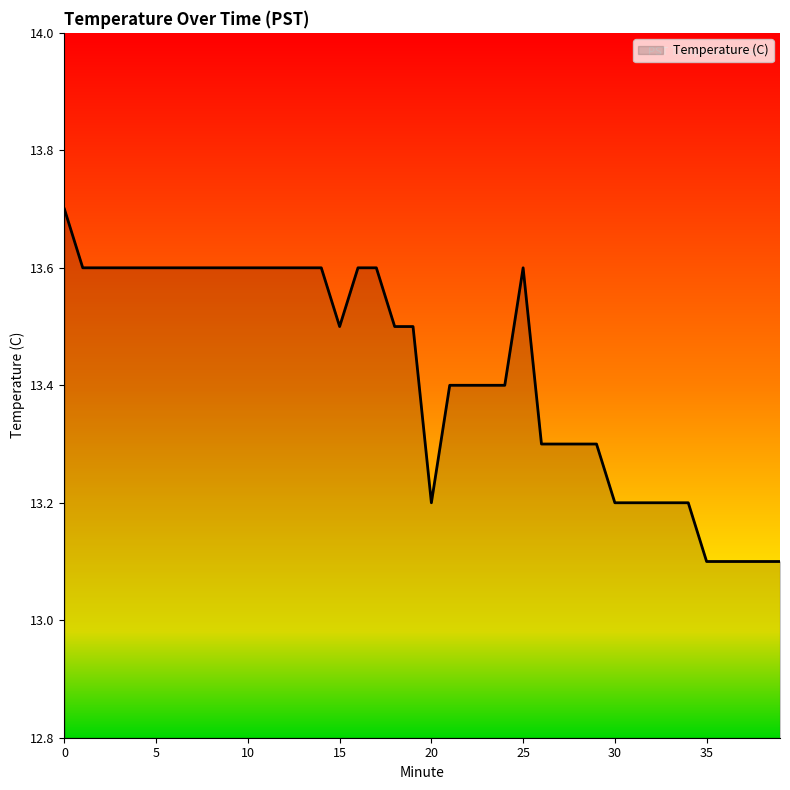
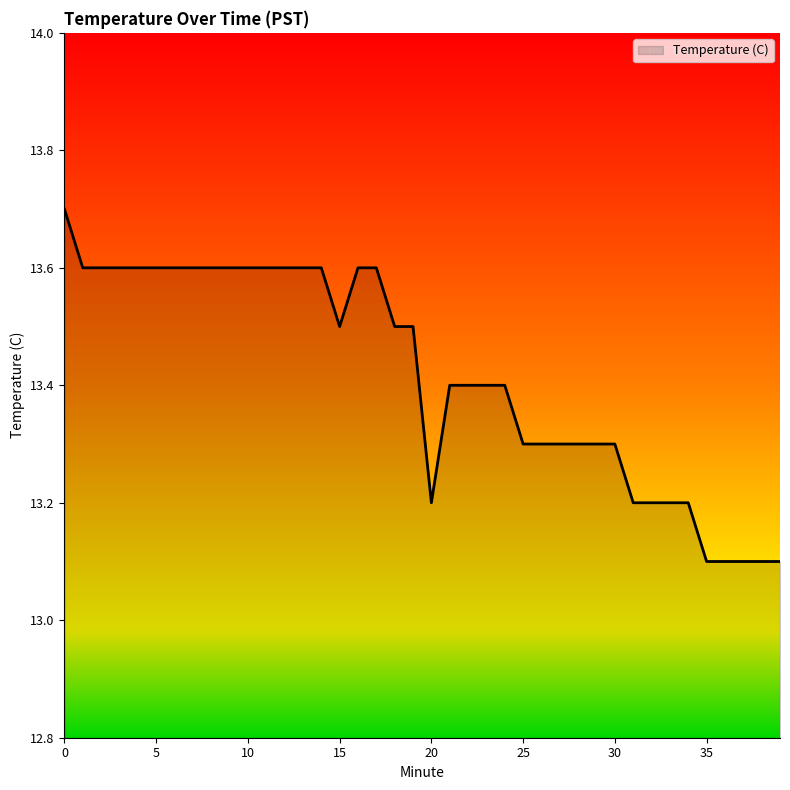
  {
    "0": 13.7,
    "5": 13.6,
    "10": 13.6,
    "15": 13.5,
    "20": 13.2,
-   "25": 13.6,
-   "30": 13.2,
+   "25": 13.3,
+   "30": 13.3,
    "35": 13.1
  }
